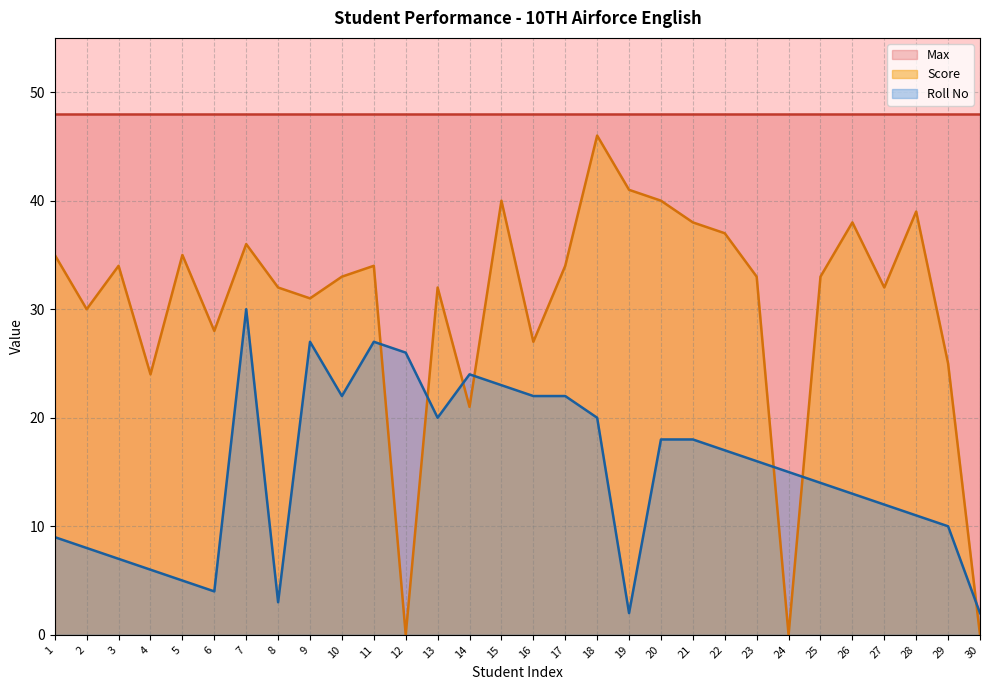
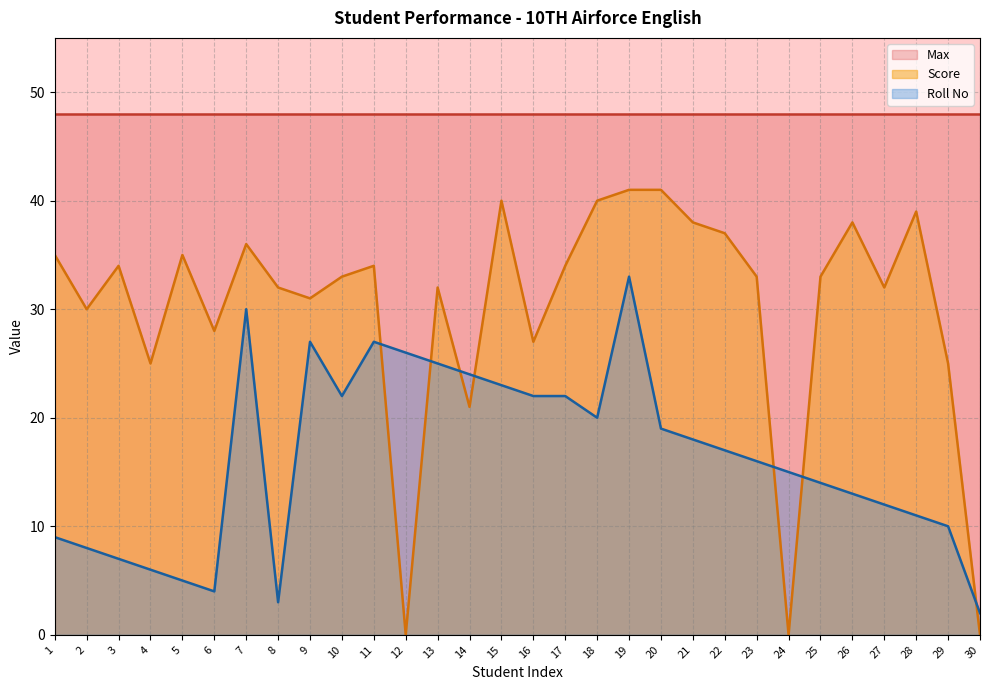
  {
    "Max": {
      "1": 48,
      "2": 48,
      "3": 48,
      "4": 48,
      "5": 48,
      "6": 48,
      "7": 48,
      "8": 48,
      "9": 48,
      "10": 48,
      "11": 48,
      "12": 48,
      "13": 48,
      "14": 48,
      "15": 48,
      "16": 48,
      "17": 48,
      "18": 48,
      "19": 48,
      "20": 48,
      "21": 48,
      "22": 48,
      "23": 48,
      "24": 48,
      "25": 48,
      "26": 48,
      "27": 48,
      "28": 48,
      "29": 48,
      "30": 48
    },
    "Score": {
      "1": 35,
      "2": 30,
      "3": 34,
-     "4": 24,
+     "4": 25,
      "5": 35,
      "6": 28,
      "7": 36,
      "8": 32,
      "9": 31,
      "10": 33,
      "11": 34,
      "12": 0,
      "13": 32,
      "14": 21,
      "15": 40,
      "16": 27,
      "17": 34,
-     "18": 46,
+     "18": 40,
      "19": 41,
-     "20": 40,
+     "20": 41,
      "21": 38,
      "22": 37,
      "23": 33,
      "24": 0,
      "25": 33,
      "26": 38,
      "27": 32,
      "28": 39,
      "29": 25,
      "30": 0
    },
    "Roll No": {
      "1": 9,
      "2": 8,
      "3": 7,
      "4": 6,
      "5": 5,
      "6": 4,
      "7": 30,
      "8": 3,
      "9": 27,
      "10": 22,
      "11": 27,
      "12": 26,
-     "13": 20,
+     "13": 25,
      "14": 24,
      "15": 23,
      "16": 22,
      "17": 22,
      "18": 20,
-     "19": 2,
-     "20": 18,
+     "19": 33,
+     "20": 19,
      "21": 18,
      "22": 17,
      "23": 16,
      "24": 15,
      "25": 14,
      "26": 13,
      "27": 12,
      "28": 11,
      "29": 10,
      "30": 2
    }
  }
